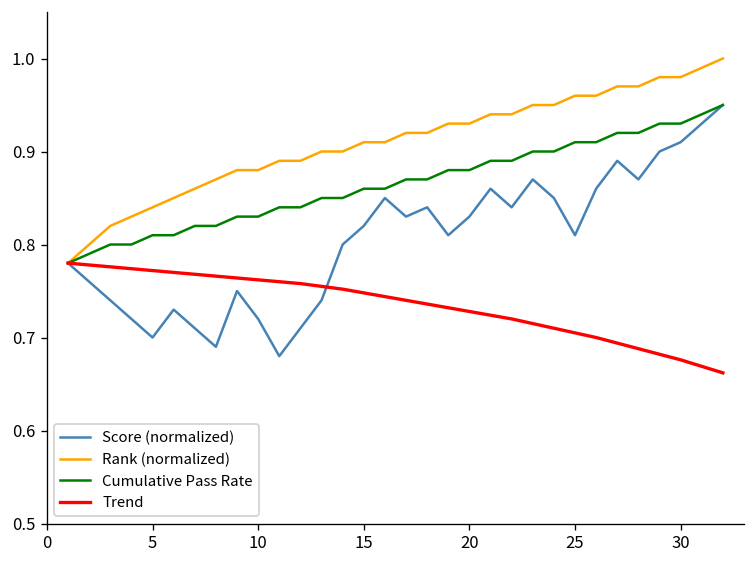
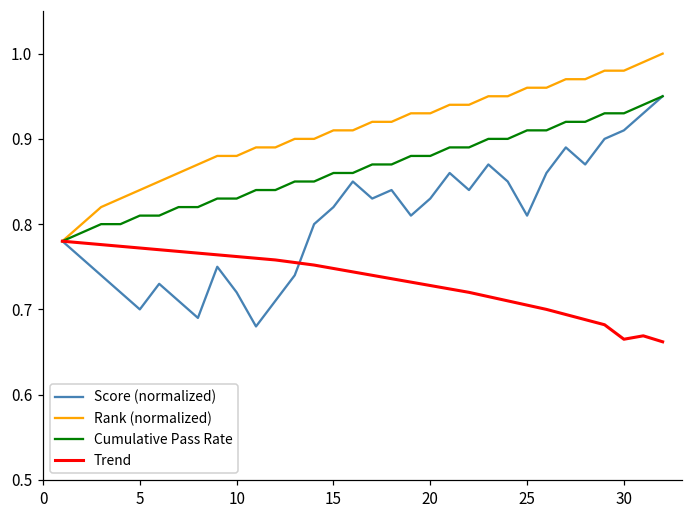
  {
    "Score (normalized)": {
      "5": 0.70,
      "10": 0.72,
      "15": 0.82,
      "20": 0.83,
      "25": 0.81,
      "30": 0.91
    },
    "Rank (normalized)": {
      "5": 0.84,
      "10": 0.88,
      "15": 0.91,
      "20": 0.93,
      "25": 0.96,
      "30": 0.98
    },
    "Cumulative Pass Rate": {
      "5": 0.81,
      "10": 0.83,
      "15": 0.86,
      "20": 0.88,
      "25": 0.91,
      "30": 0.93
    },
    "Trend": {
      "5": 0.77,
      "10": 0.76,
      "15": 0.75,
      "20": 0.73,
      "25": 0.71,
-     "30": 0.68
+     "30": 0.67
    }
  }
